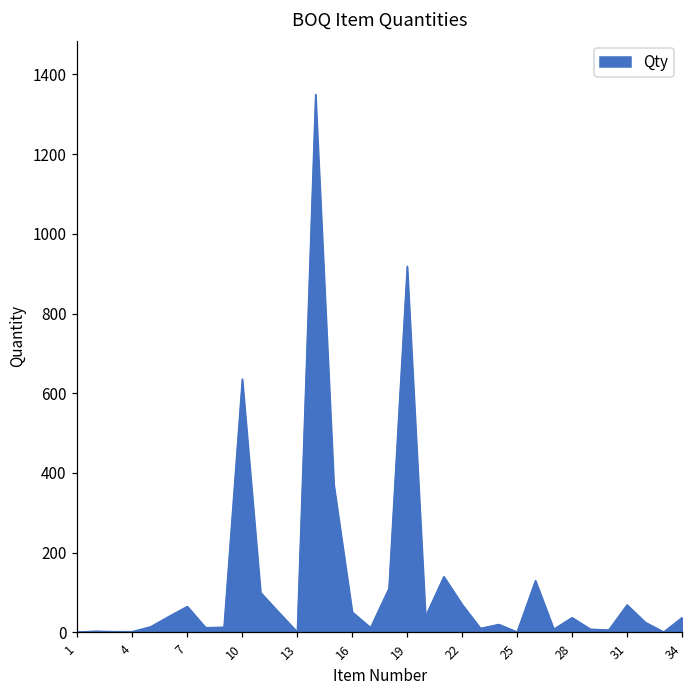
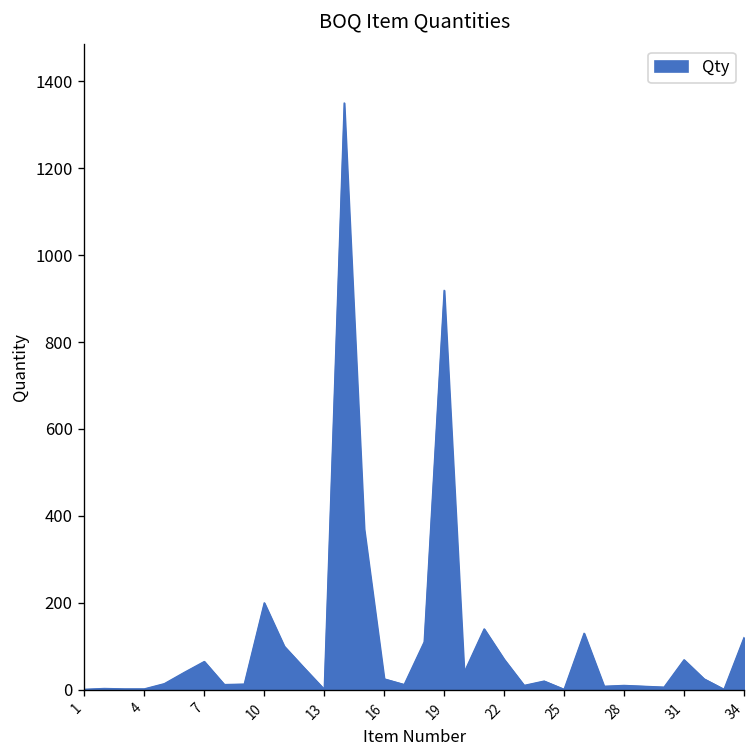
  {
    "1": 0,
    "4": 0,
    "7": 70,
-   "10": 640,
+   "10": 200,
    "13": 0,
-   "16": 50,
+   "16": 30,
    "19": 920,
    "22": 70,
    "25": 0,
-   "28": 40,
+   "28": 10,
    "31": 70,
-   "34": 40
+   "34": 120
  }
